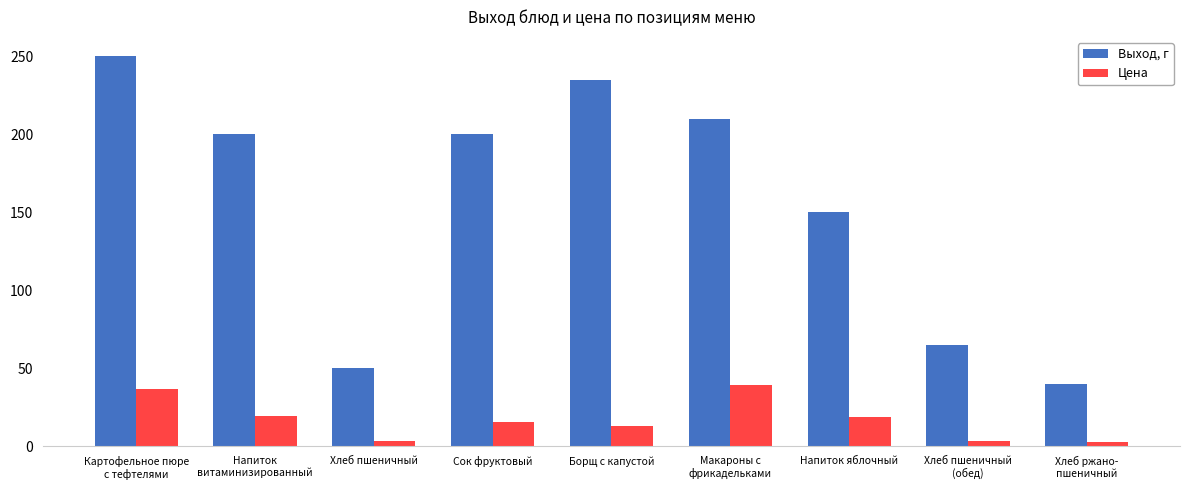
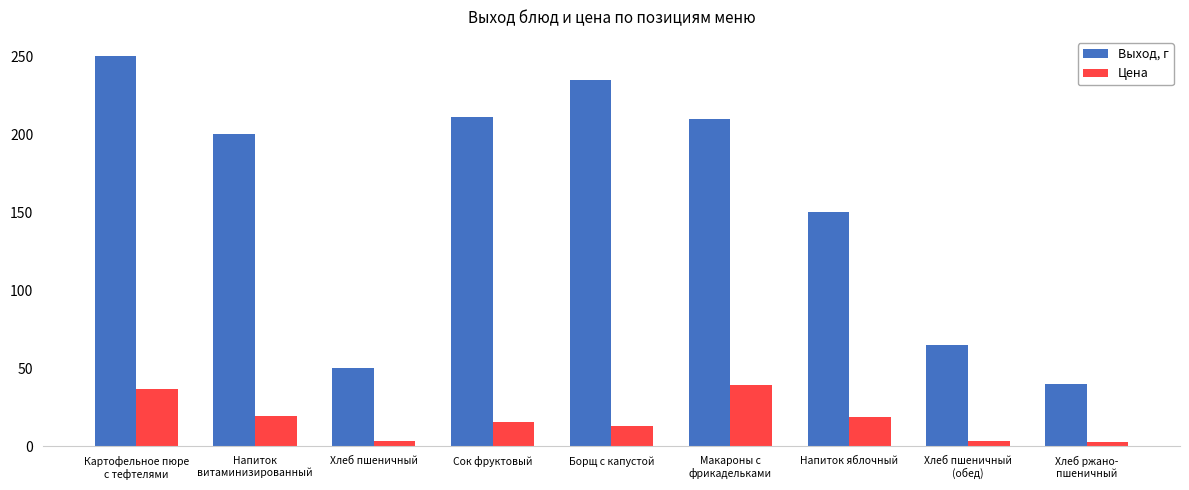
  {
    "Выход, г": {
      "Картофельное пюре с тефтелями": 250,
      "Напиток витаминизированный": 200,
      "Хлеб пшеничный": 50,
-     "Сок фруктовый": 200,
+     "Сок фруктовый": 211,
      "Борщ с капустой": 235,
      "Макароны с фрикадельками": 210,
      "Напиток яблочный": 150,
      "Хлеб пшеничный (обед)": 65,
      "Хлеб ржано- пшеничный": 40
    },
    "Цена": {
      "Картофельное пюре с тефтелями": 37,
      "Напиток витаминизированный": 19,
      "Хлеб пшеничный": 3,
      "Сок фруктовый": 16,
      "Борщ с капустой": 13,
      "Макароны с фрикадельками": 39,
      "Напиток яблочный": 19,
      "Хлеб пшеничный (обед)": 3,
      "Хлеб ржано- пшеничный": 3
    }
  }
